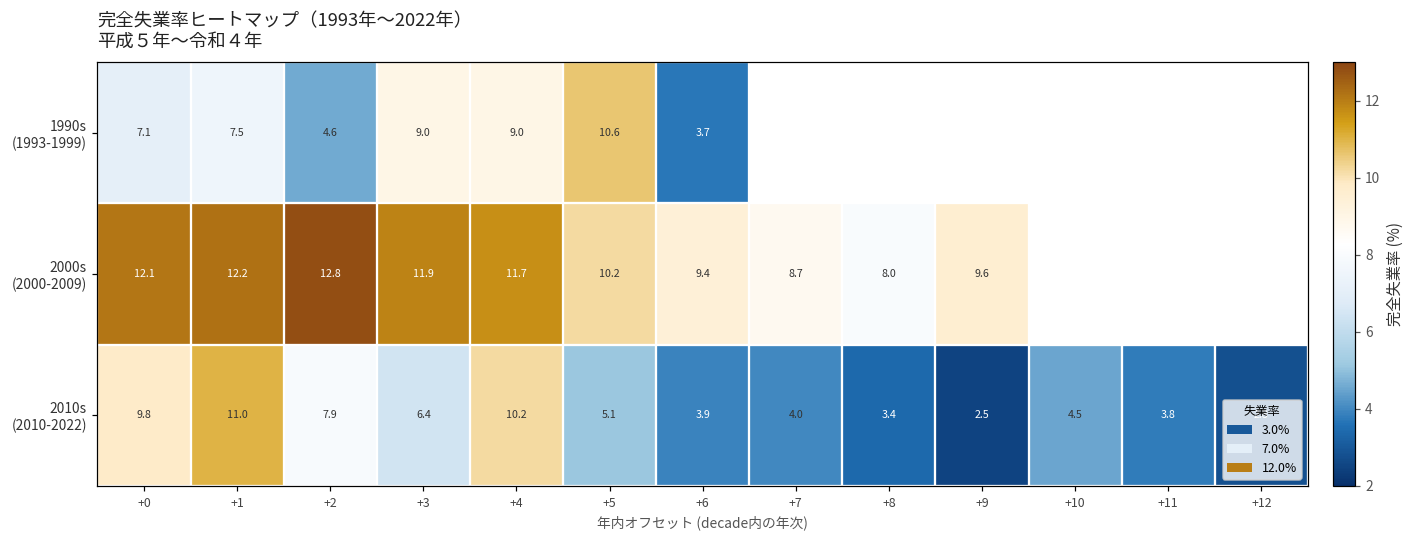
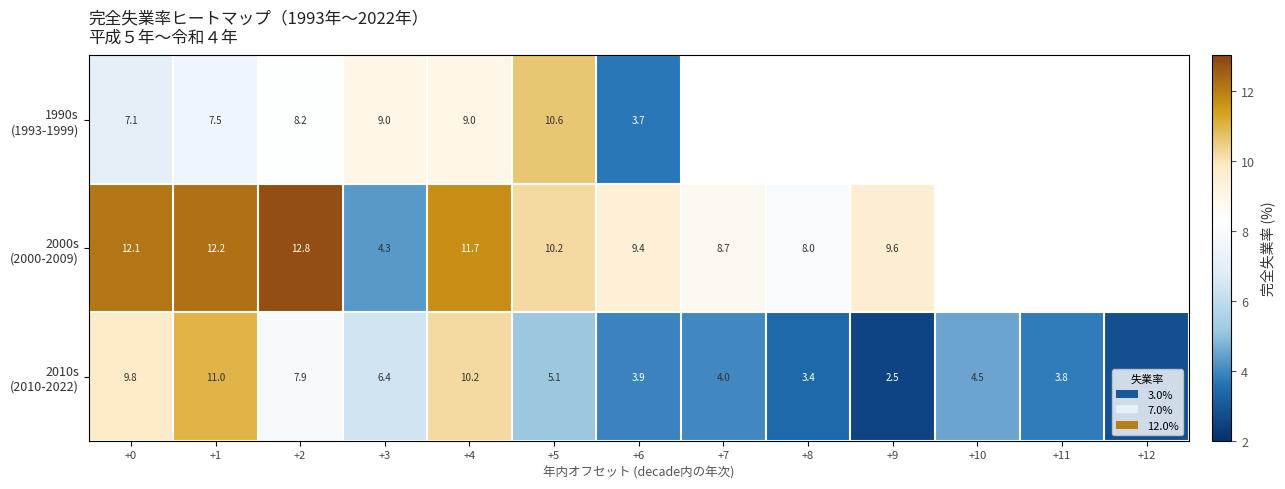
  {
    "1990s (1993-1999)": {
      "+0": 7.1,
      "+1": 7.5,
-     "+2": 4.6,
+     "+2": 8.2,
      "+3": 9.0,
      "+4": 9.0,
      "+5": 10.6,
      "+6": 3.7
    },
    "2000s (2000-2009)": {
      "+0": 12.1,
      "+1": 12.2,
      "+2": 12.8,
-     "+3": 11.9,
+     "+3": 4.3,
      "+4": 11.7,
      "+5": 10.2,
      "+6": 9.4,
      "+7": 8.7,
      "+8": 8.0,
      "+9": 9.6
    },
    "2010s (2010-2022)": {
      "+0": 9.8,
      "+1": 11.0,
      "+2": 7.9,
      "+3": 6.4,
      "+4": 10.2,
      "+5": 5.1,
      "+6": 3.9,
      "+7": 4.0,
      "+8": 3.4,
      "+9": 2.5,
      "+10": 4.5,
      "+11": 3.8
    }
  }
